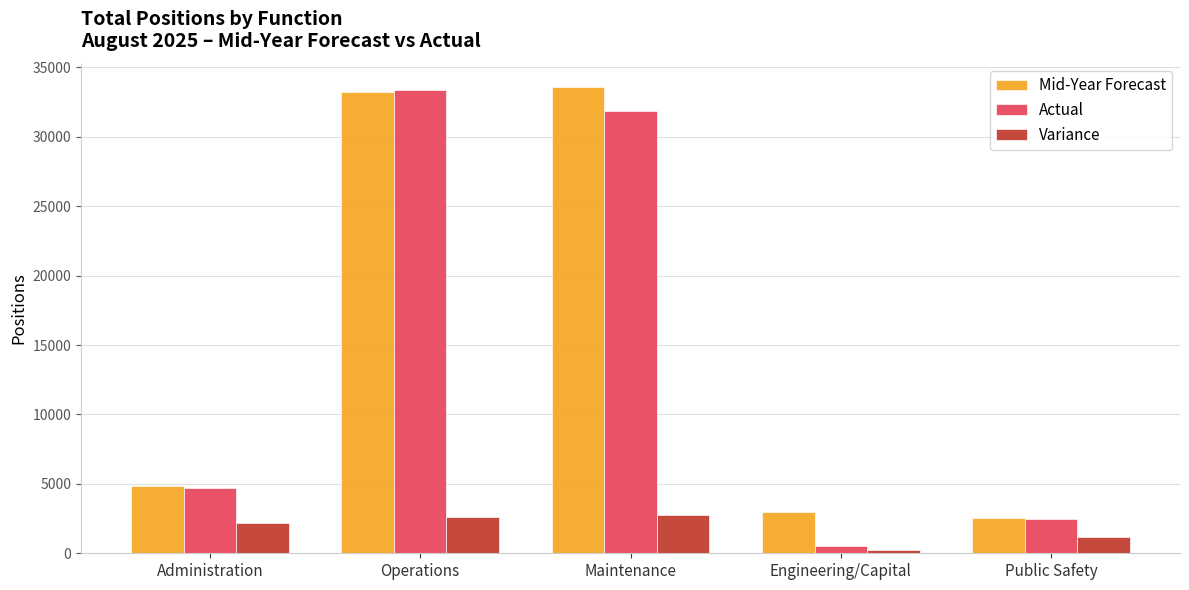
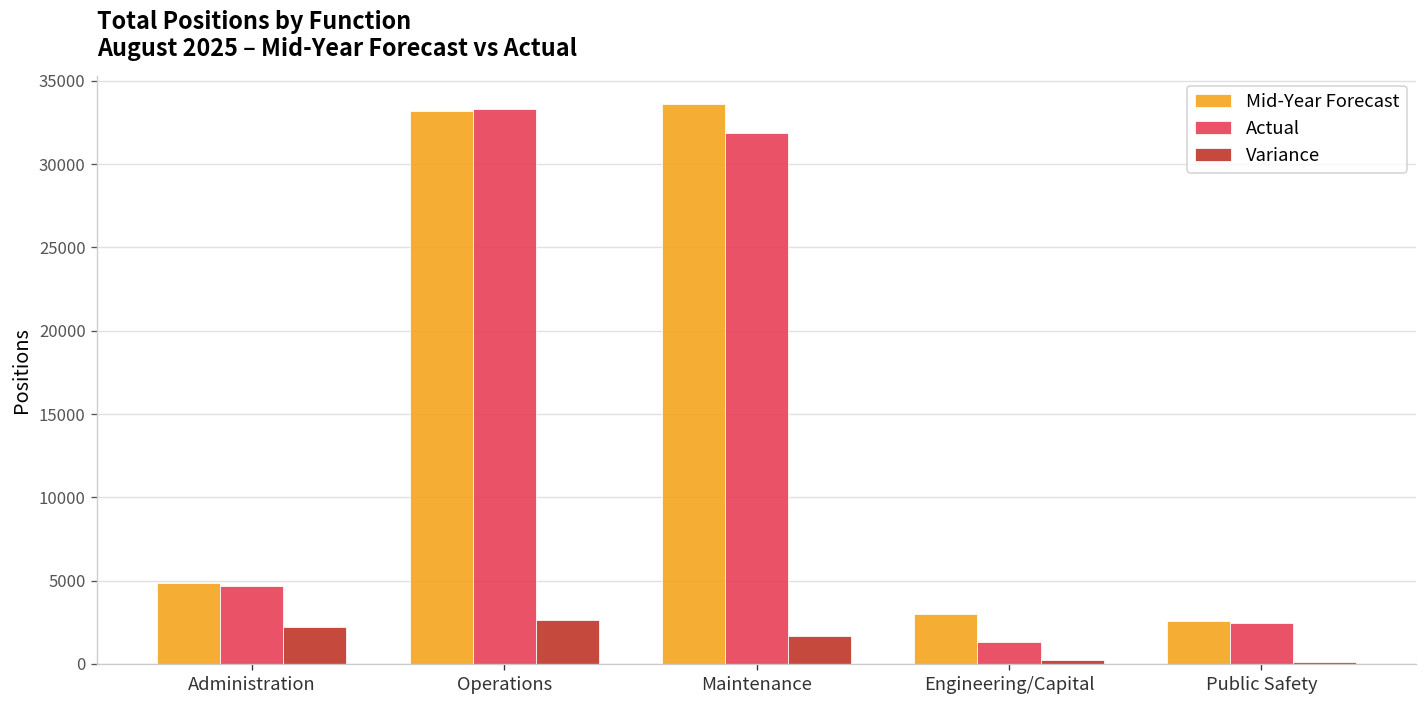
  {
    "Mid-Year Forecast": {
      "Administration": 4800,
      "Operations": 33200,
      "Maintenance": 33600,
      "Engineering/Capital": 3000,
      "Public Safety": 2600
    },
    "Actual": {
      "Administration": 4700,
      "Operations": 33300,
      "Maintenance": 31900,
-     "Engineering/Capital": 500,
+     "Engineering/Capital": 1300,
      "Public Safety": 2500
    },
    "Variance": {
      "Administration": 2200,
      "Operations": 2600,
-     "Maintenance": 2700,
+     "Maintenance": 1700,
      "Engineering/Capital": 200,
-     "Public Safety": 1200
+     "Public Safety": 100
    }
  }
